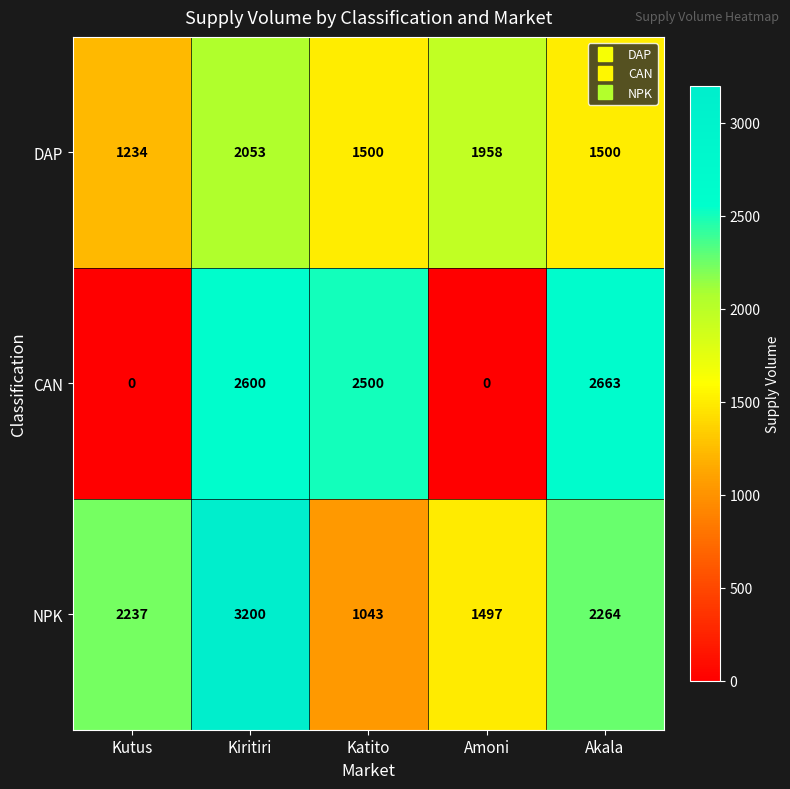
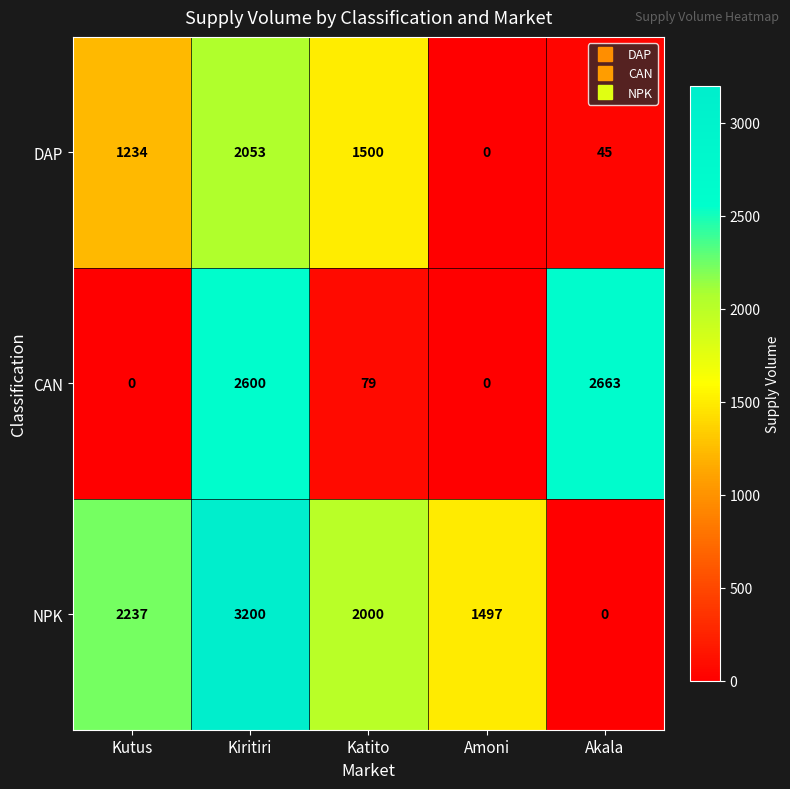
  {
    "DAP": {
      "Kutus": 1234,
      "Kiritiri": 2053,
      "Katito": 1500,
-     "Amoni": 1958,
-     "Akala": 1500
+     "Amoni": 0,
+     "Akala": 45
    },
    "CAN": {
      "Kutus": 0,
      "Kiritiri": 2600,
-     "Katito": 2500,
+     "Katito": 79,
      "Amoni": 0,
      "Akala": 2663
    },
    "NPK": {
      "Kutus": 2237,
      "Kiritiri": 3200,
-     "Katito": 1043,
+     "Katito": 2000,
      "Amoni": 1497,
-     "Akala": 2264
+     "Akala": 0
    }
  }
